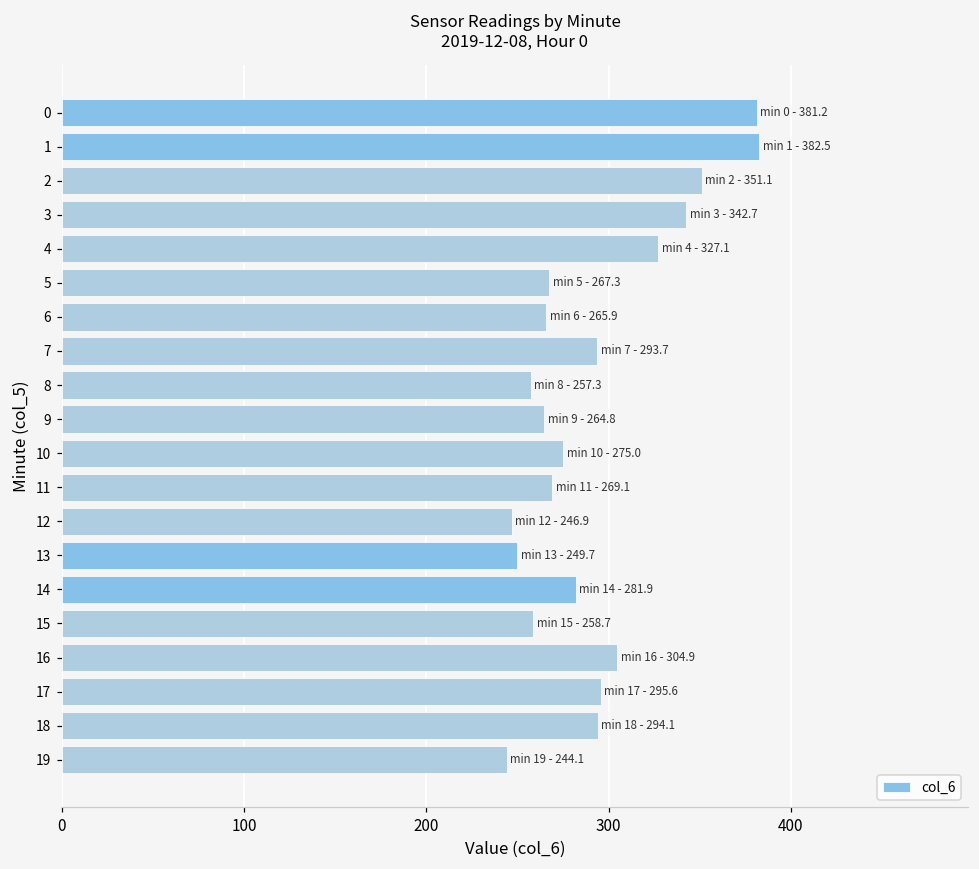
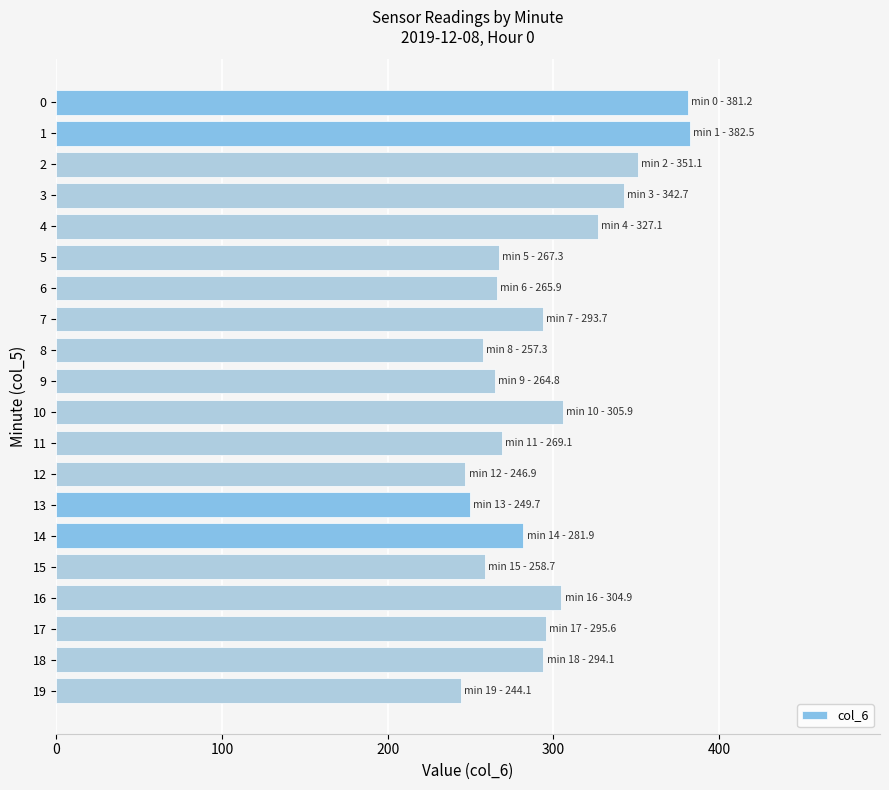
  {
    "0": 381.2,
    "1": 382.5,
    "2": 351.1,
    "3": 342.7,
    "4": 327.1,
    "5": 267.3,
    "6": 265.9,
    "7": 293.7,
    "8": 257.3,
    "9": 264.8,
-   "10": 275.0,
+   "10": 305.9,
    "11": 269.1,
    "12": 246.9,
    "13": 249.7,
    "14": 281.9,
    "15": 258.7,
    "16": 304.9,
    "17": 295.6,
    "18": 294.1,
    "19": 244.1
  }
